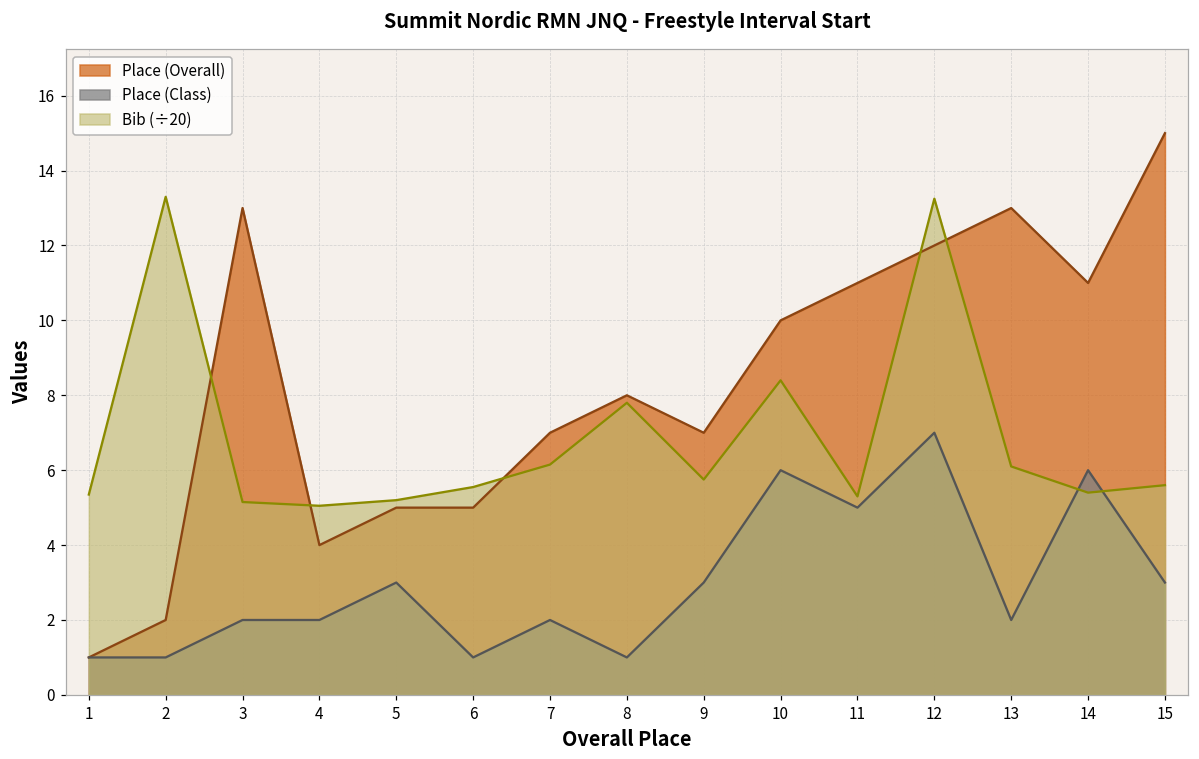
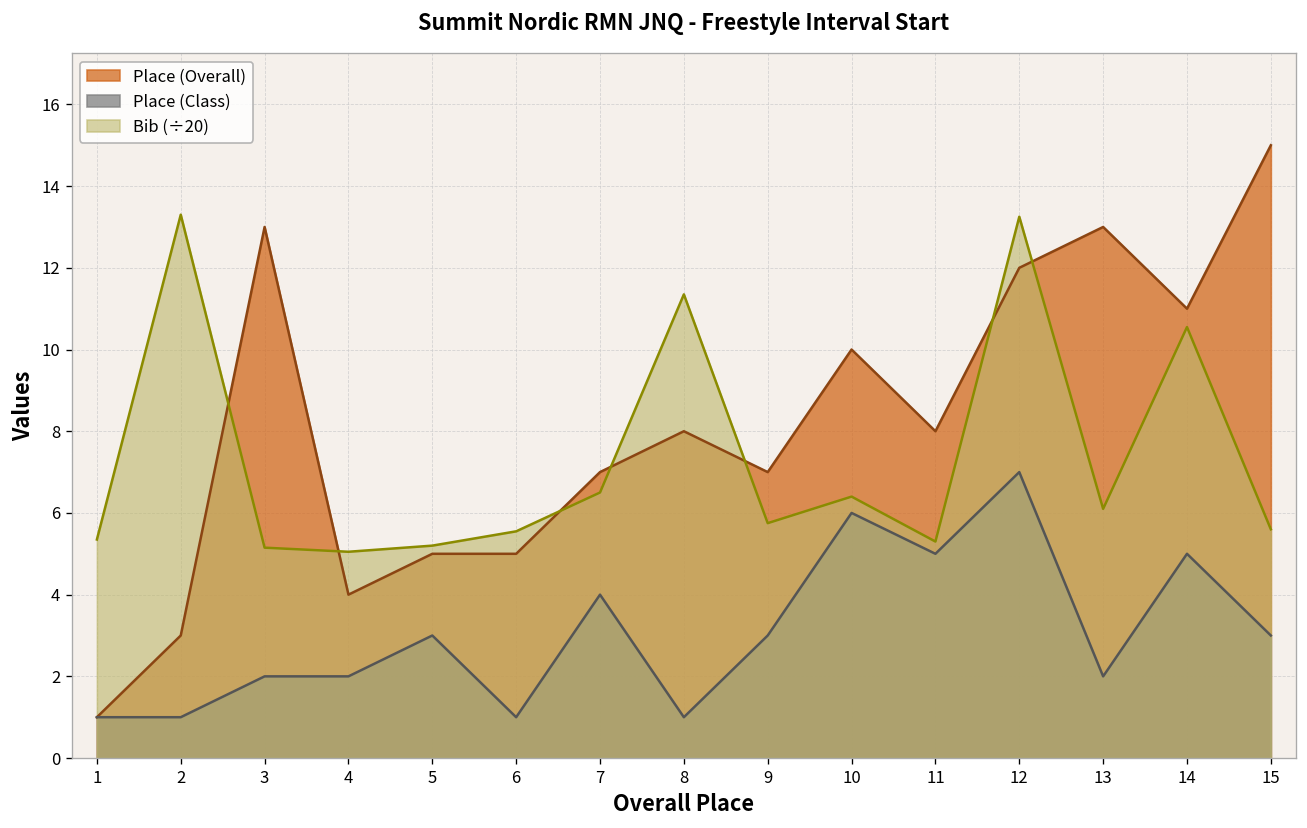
  {
    "Place (Overall)": {
-     "2": 2,
+     "2": 3,
      "3": 13,
      "4": 4,
      "5": 5,
      "6": 5,
      "7": 7,
      "8": 8,
      "9": 7,
      "10": 10,
-     "11": 11,
+     "11": 8,
      "12": 12,
      "13": 13,
      "14": 11,
      "15": 15
    },
    "Place (Class)": {
      "2": 1,
      "3": 2,
      "4": 2,
      "5": 3,
      "6": 1,
-     "7": 2,
+     "7": 4,
      "8": 1,
      "9": 3,
      "10": 6,
      "11": 5,
      "12": 7,
      "13": 2,
-     "14": 6,
+     "14": 5,
      "15": 3
    },
    "Bib (÷20)": {
      "1": 5.4,
      "2": 13.3,
      "3": 5.2,
      "4": 5.1,
      "5": 5.2,
      "6": 5.6,
-     "7": 6.2,
-     "8": 7.8,
+     "7": 6.5,
+     "8": 11.4,
      "9": 5.8,
-     "10": 8.4,
+     "10": 6.4,
      "11": 5.3,
      "12": 13.3,
      "13": 6.1,
-     "14": 5.4,
+     "14": 10.6,
      "15": 5.6
    }
  }
